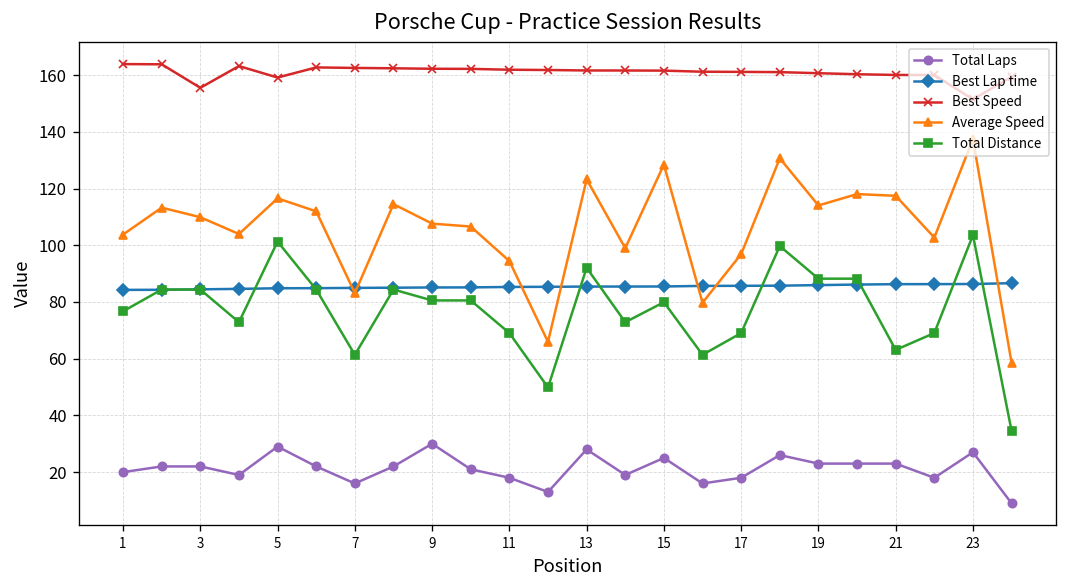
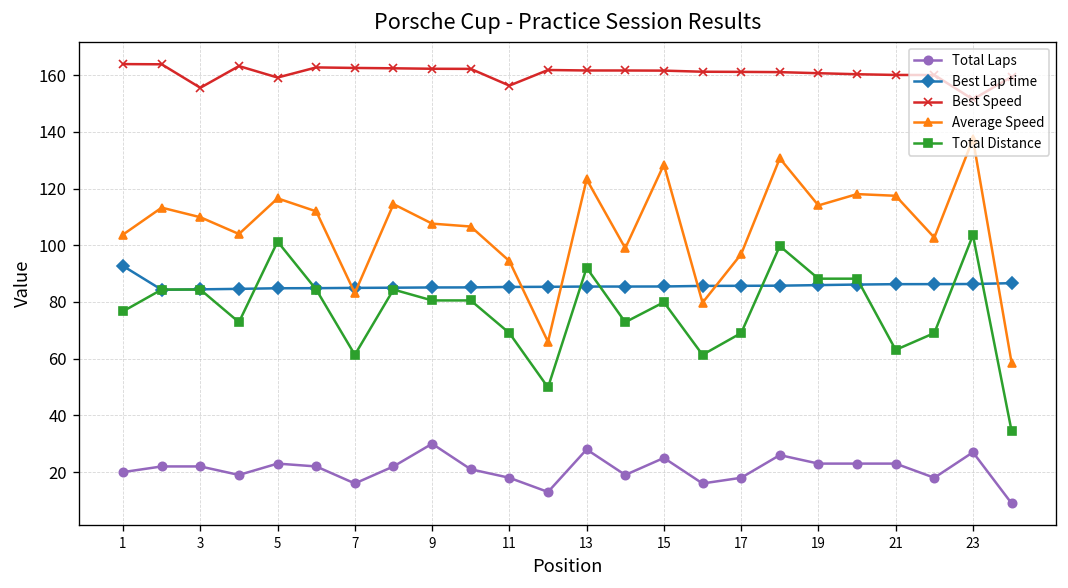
  {
    "Total Laps": {
      "1": 20,
      "3": 22,
-     "5": 29,
+     "5": 23,
      "7": 16,
      "9": 30,
      "11": 18,
      "13": 28,
      "15": 25,
      "17": 18,
      "19": 23,
      "21": 23,
      "23": 27
    },
    "Best Lap time": {
-     "1": 84,
+     "1": 93,
      "5": 85,
      "7": 85,
      "9": 85,
      "11": 85,
      "13": 85,
      "15": 85,
      "17": 86,
      "19": 86,
      "21": 86,
      "23": 86
    },
    "Best Speed": {
      "1": 164,
      "3": 156,
      "5": 159,
      "7": 163,
      "9": 162,
-     "11": 162,
+     "11": 156,
      "13": 162,
      "15": 162,
      "17": 161,
      "19": 161,
      "21": 160
    },
    "Average Speed": {
      "1": 104,
      "3": 110,
      "5": 117,
      "7": 83,
      "9": 108,
      "11": 94,
      "13": 123,
      "15": 128,
      "17": 97,
      "19": 114,
      "21": 117
    },
    "Total Distance": {
      "1": 77,
      "5": 101,
      "7": 61,
      "9": 81,
      "11": 69,
      "13": 92,
      "15": 80,
      "17": 69,
      "19": 88,
      "21": 63,
      "23": 104
    }
  }
